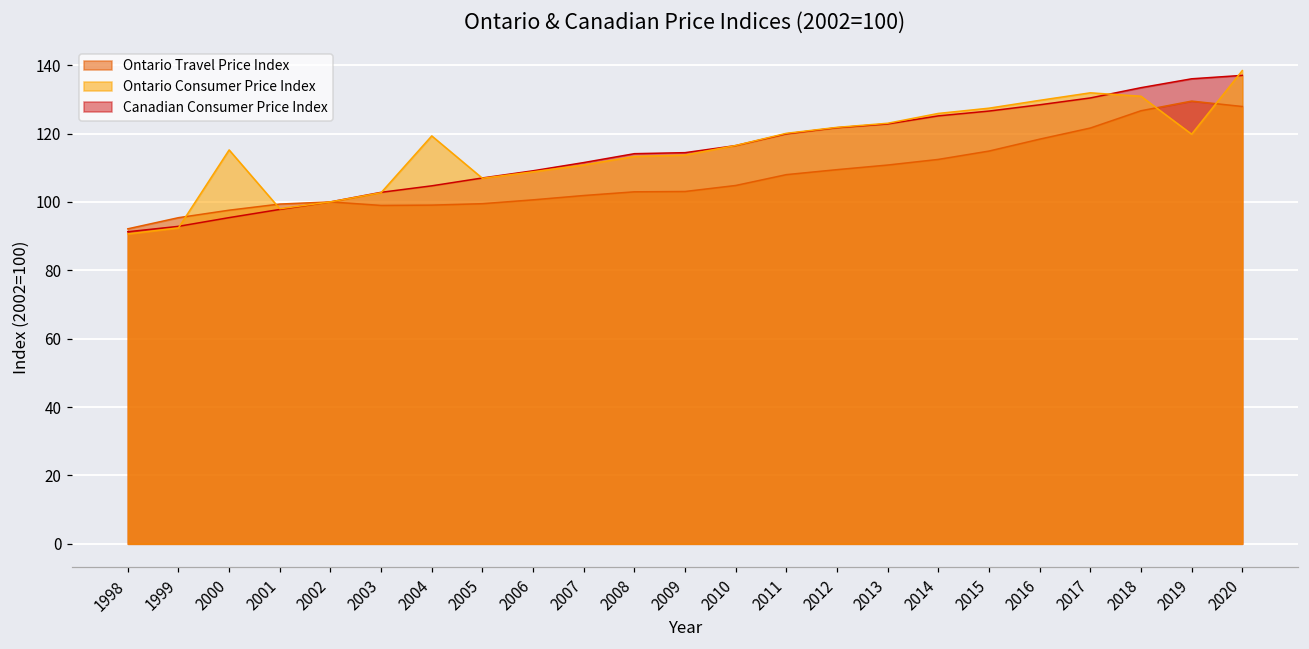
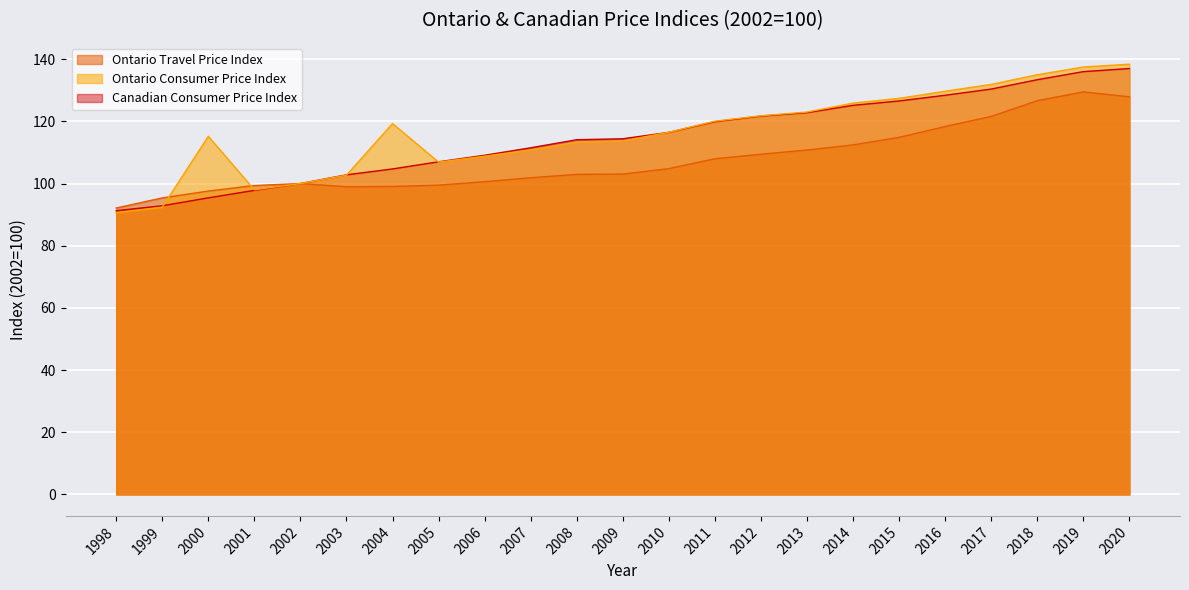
  {
    "Ontario Consumer Price Index": {
      "2000": 115,
      "2004": 119,
      "2015": 127,
      "2016": 130,
      "2017": 132,
-     "2018": 131,
-     "2019": 120,
+     "2018": 135,
+     "2019": 138,
      "2020": 138
    }
  }
